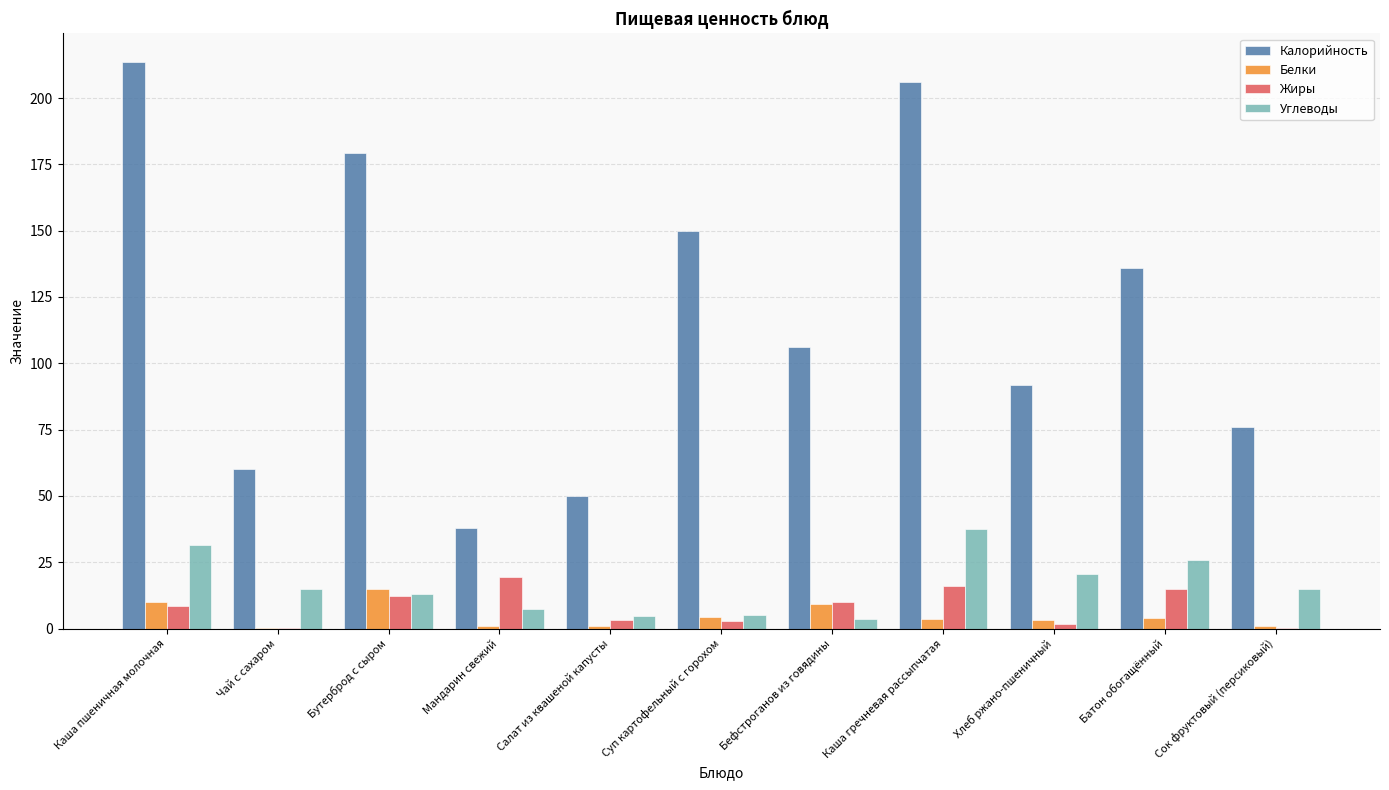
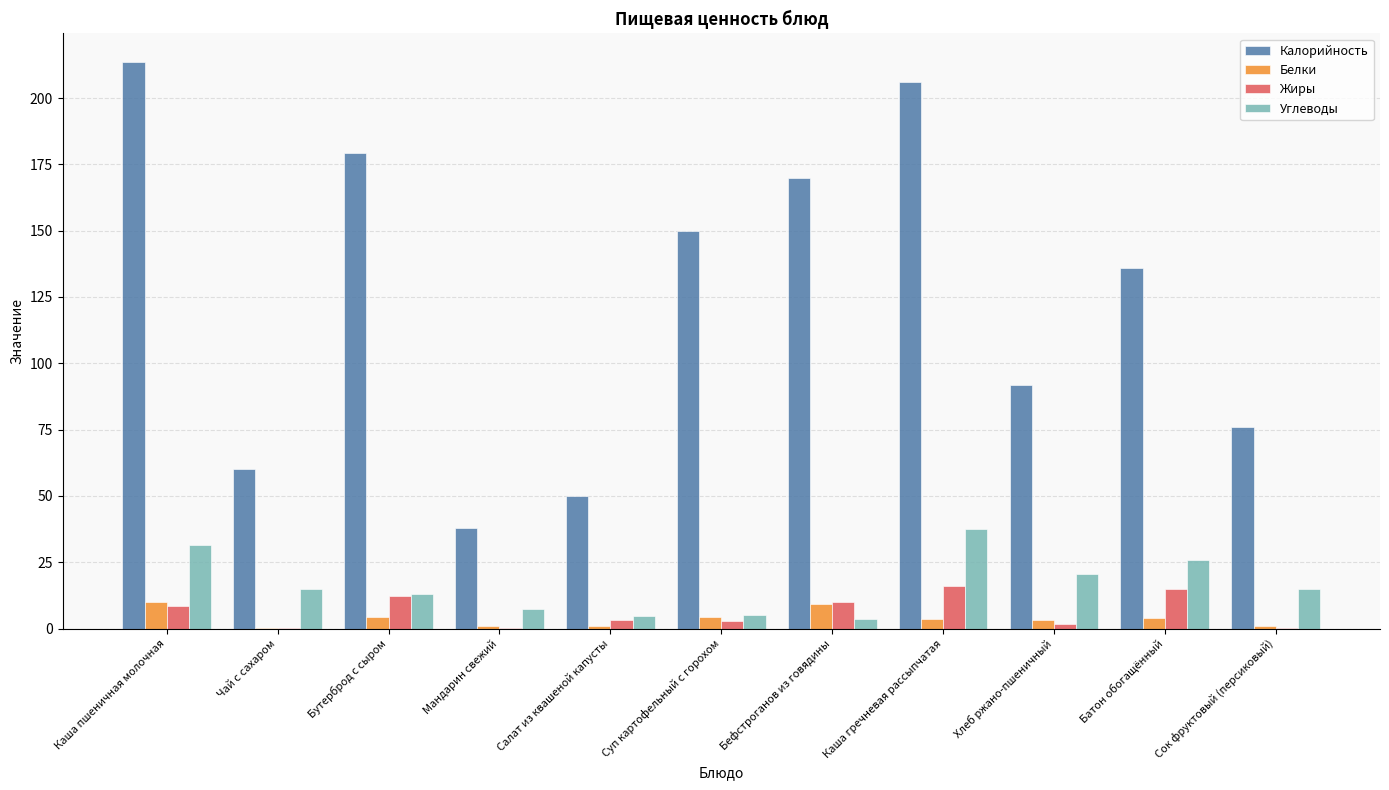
  {
    "Калорийность": {
      "Каша пшеничная молочная": 214,
      "Чай с сахаром": 60,
      "Бутерброд с сыром": 179,
      "Мандарин свежий": 38,
      "Салат из квашеной капусты": 50,
      "Суп картофельный с горохом": 150,
-     "Бефстроганов из говядины": 106,
+     "Бефстроганов из говядины": 170,
      "Каша гречневая рассыпчатая": 206,
      "Хлеб ржано-пшеничный": 92,
      "Батон обогащённый": 136,
      "Сок фруктовый (персиковый)": 76
    },
    "Белки": {
      "Каша пшеничная молочная": 10,
-     "Бутерброд с сыром": 15,
+     "Бутерброд с сыром": 4,
      "Салат из квашеной капусты": 1,
      "Суп картофельный с горохом": 4,
      "Бефстроганов из говядины": 9,
      "Каша гречневая рассыпчатая": 4,
      "Хлеб ржано-пшеничный": 3,
      "Батон обогащённый": 4,
      "Сок фруктовый (персиковый)": 1
    },
    "Жиры": {
      "Каша пшеничная молочная": 9,
      "Бутерброд с сыром": 12,
-     "Мандарин свежий": 20,
+     "Мандарин свежий": 0,
      "Салат из квашеной капусты": 3,
      "Суп картофельный с горохом": 3,
      "Бефстроганов из говядины": 10,
      "Каша гречневая рассыпчатая": 16,
      "Хлеб ржано-пшеничный": 2,
      "Батон обогащённый": 15
    },
    "Углеводы": {
      "Каша пшеничная молочная": 32,
      "Чай с сахаром": 15,
      "Бутерброд с сыром": 13,
      "Мандарин свежий": 8,
      "Салат из квашеной капусты": 5,
      "Суп картофельный с горохом": 5,
      "Бефстроганов из говядины": 4,
      "Каша гречневая рассыпчатая": 38,
      "Хлеб ржано-пшеничный": 20,
      "Батон обогащённый": 26,
      "Сок фруктовый (персиковый)": 15
    }
  }
